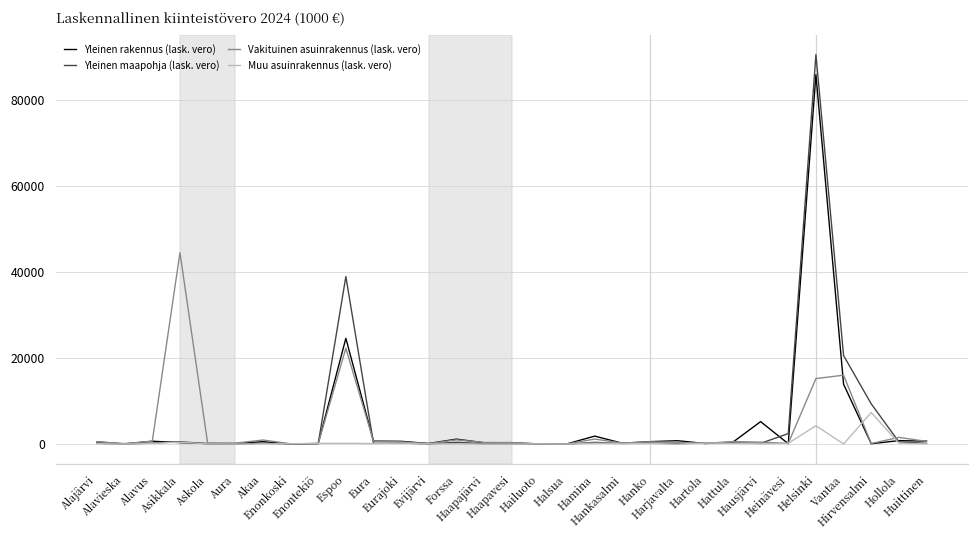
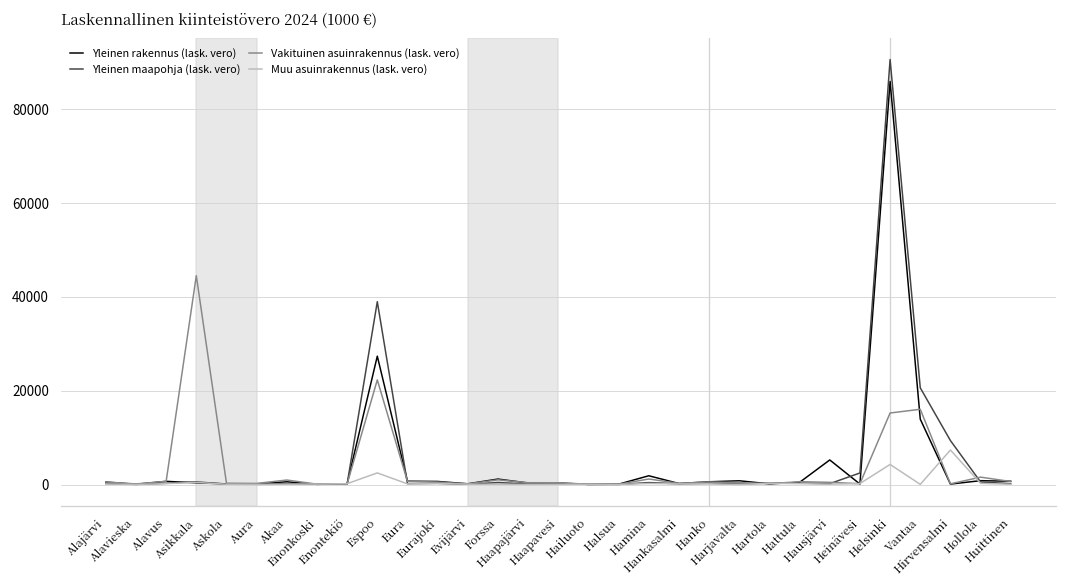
  {
    "Yleinen rakennus (lask. vero)": {
-     "Espoo": 25000,
+     "Espoo": 27000,
      "Hamina": 2000,
      "Hausjärvi": 5000,
      "Helsinki": 86000,
      "Vantaa": 14000
    },
    "Yleinen maapohja (lask. vero)": {
      "Espoo": 39000,
      "Heinävesi": 2000,
      "Helsinki": 91000,
      "Vantaa": 21000,
      "Hirvensalmi": 9000
    },
    "Vakituinen asuinrakennus (lask. vero)": {
      "Espoo": 22000,
      "Hamina": 1000,
      "Helsinki": 15000,
      "Vantaa": 16000,
      "Hollola": 2000
    },
    "Muu asuinrakennus (lask. vero)": {
-     "Espoo": 0,
+     "Espoo": 2000,
      "Helsinki": 4000,
      "Vantaa": 0,
      "Hirvensalmi": 7000
    }
  }
